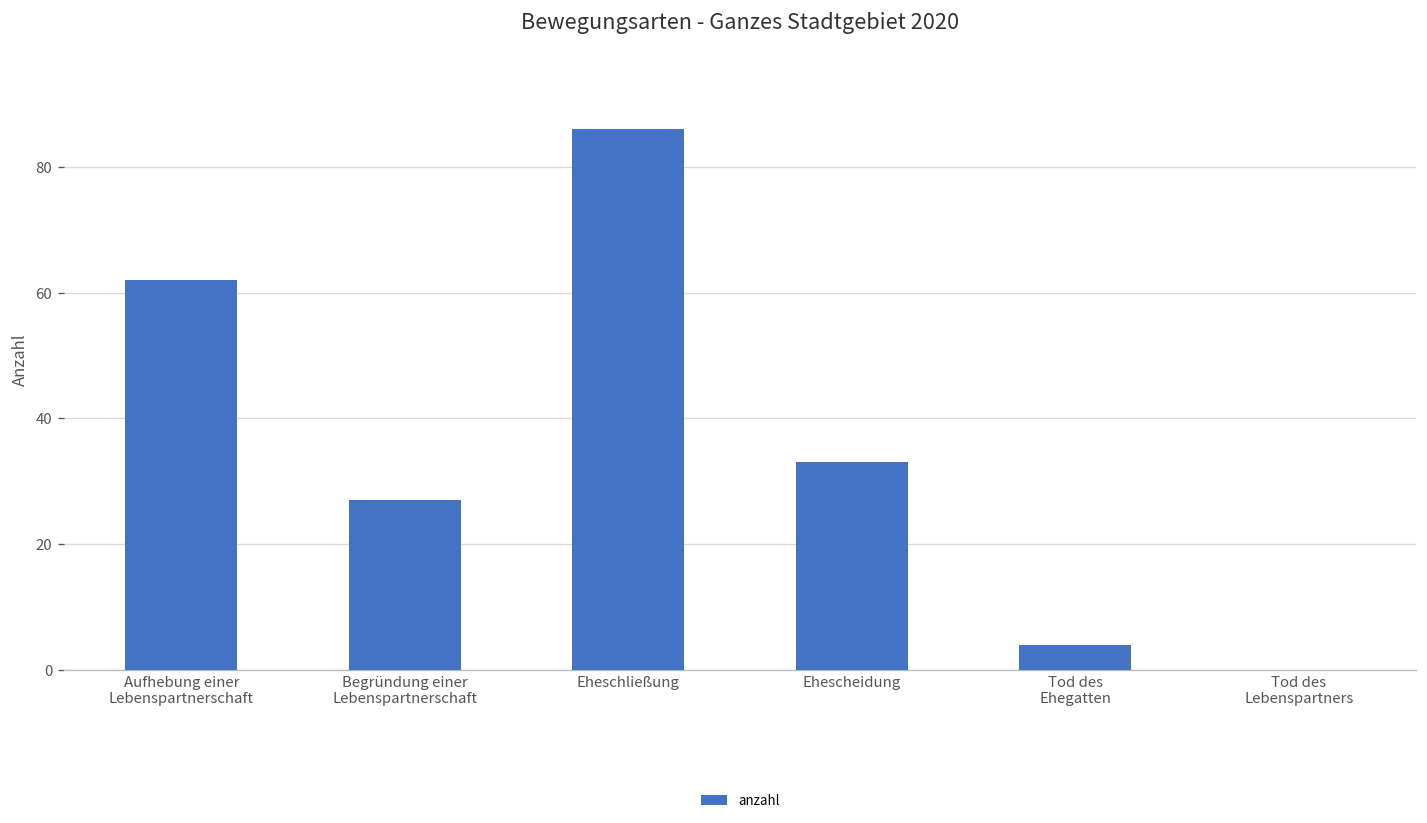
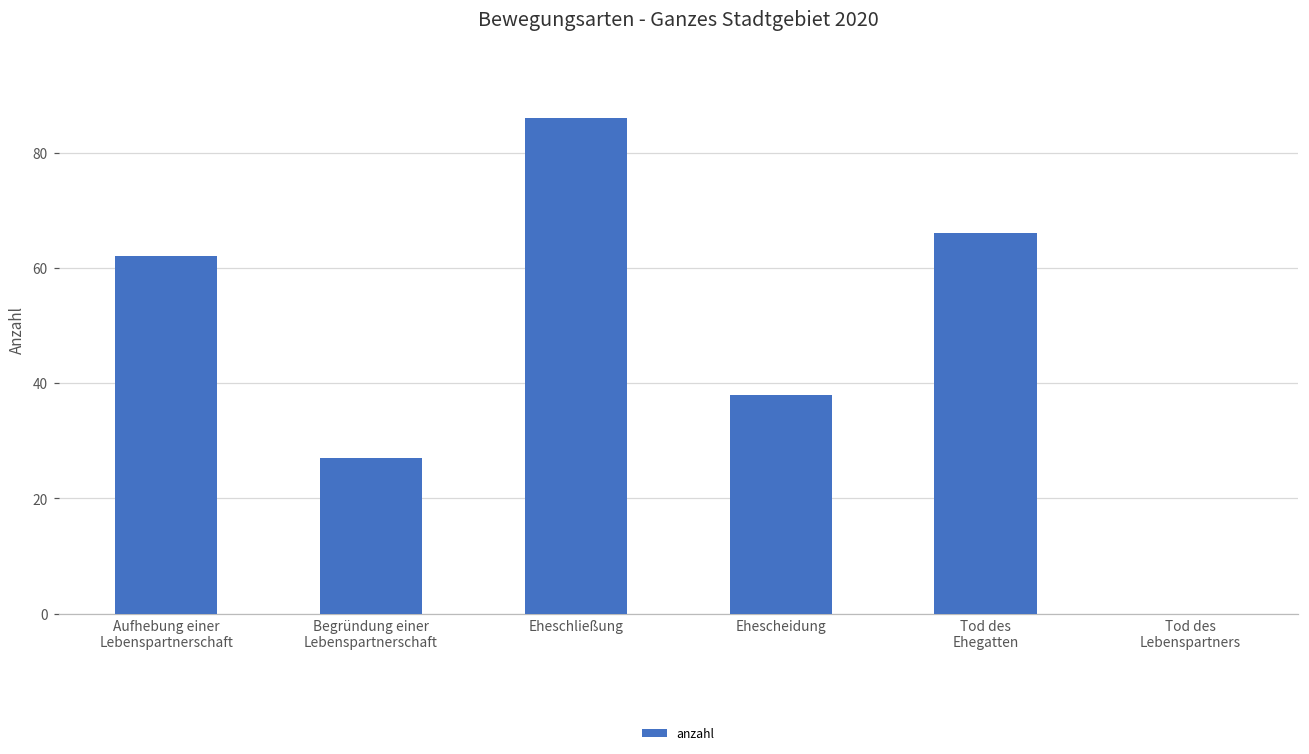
  {
    "Aufhebung einer Lebenspartnerschaft": 62,
    "Begründung einer Lebenspartnerschaft": 27,
    "Eheschließung": 86,
-   "Ehescheidung": 33,
-   "Tod des Ehegatten": 4,
+   "Ehescheidung": 38,
+   "Tod des Ehegatten": 66,
    "Tod des Lebenspartners": 0
  }
